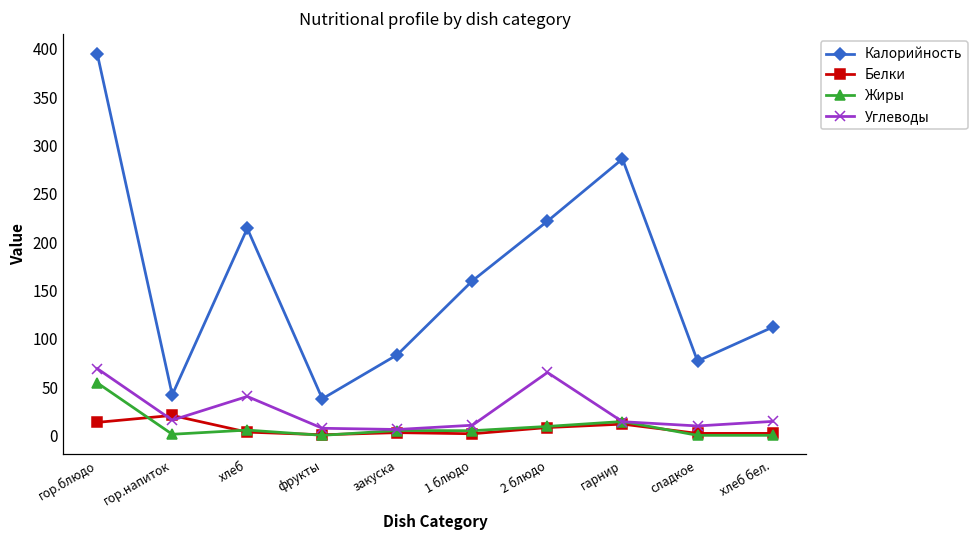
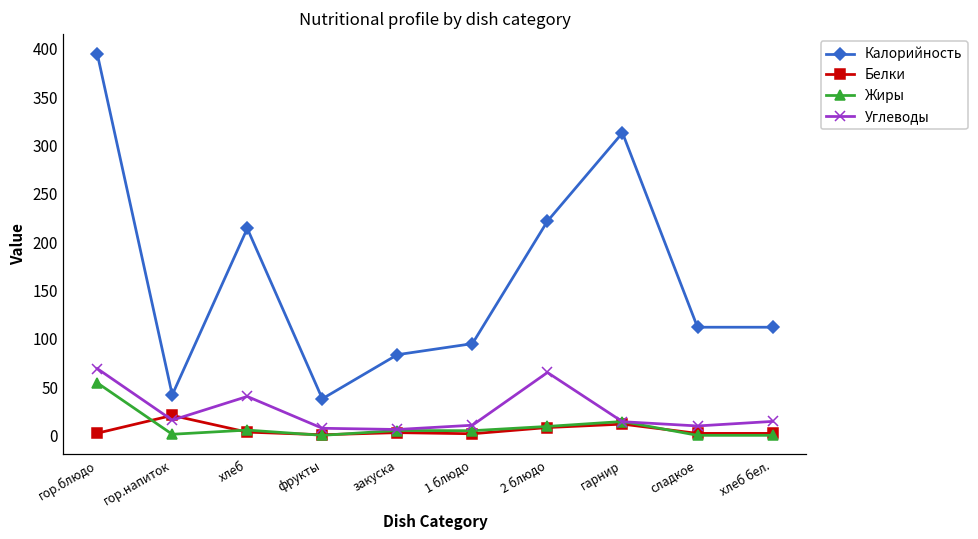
  {
    "Калорийность": {
      "гор.блюдо": 400,
      "гор.напиток": 40,
      "хлеб": 210,
      "фрукты": 40,
      "закуска": 80,
-     "1 блюдо": 160,
+     "1 блюдо": 100,
      "2 блюдо": 220,
-     "гарнир": 290,
-     "сладкое": 80,
+     "гарнир": 310,
+     "сладкое": 110,
      "хлеб бел.": 110
    },
    "Белки": {
-     "гор.блюдо": 10,
+     "гор.блюдо": 0,
      "гор.напиток": 20,
      "1 блюдо": 0
    },
    "Жиры": {
      "гор.блюдо": 50,
      "гор.напиток": 0,
      "1 блюдо": 10
    },
    "Углеводы": {
      "гор.блюдо": 70,
      "гор.напиток": 20,
      "хлеб": 40,
      "фрукты": 10,
      "1 блюдо": 10,
      "2 блюдо": 70,
      "сладкое": 10,
      "хлеб бел.": 10
    }
  }
